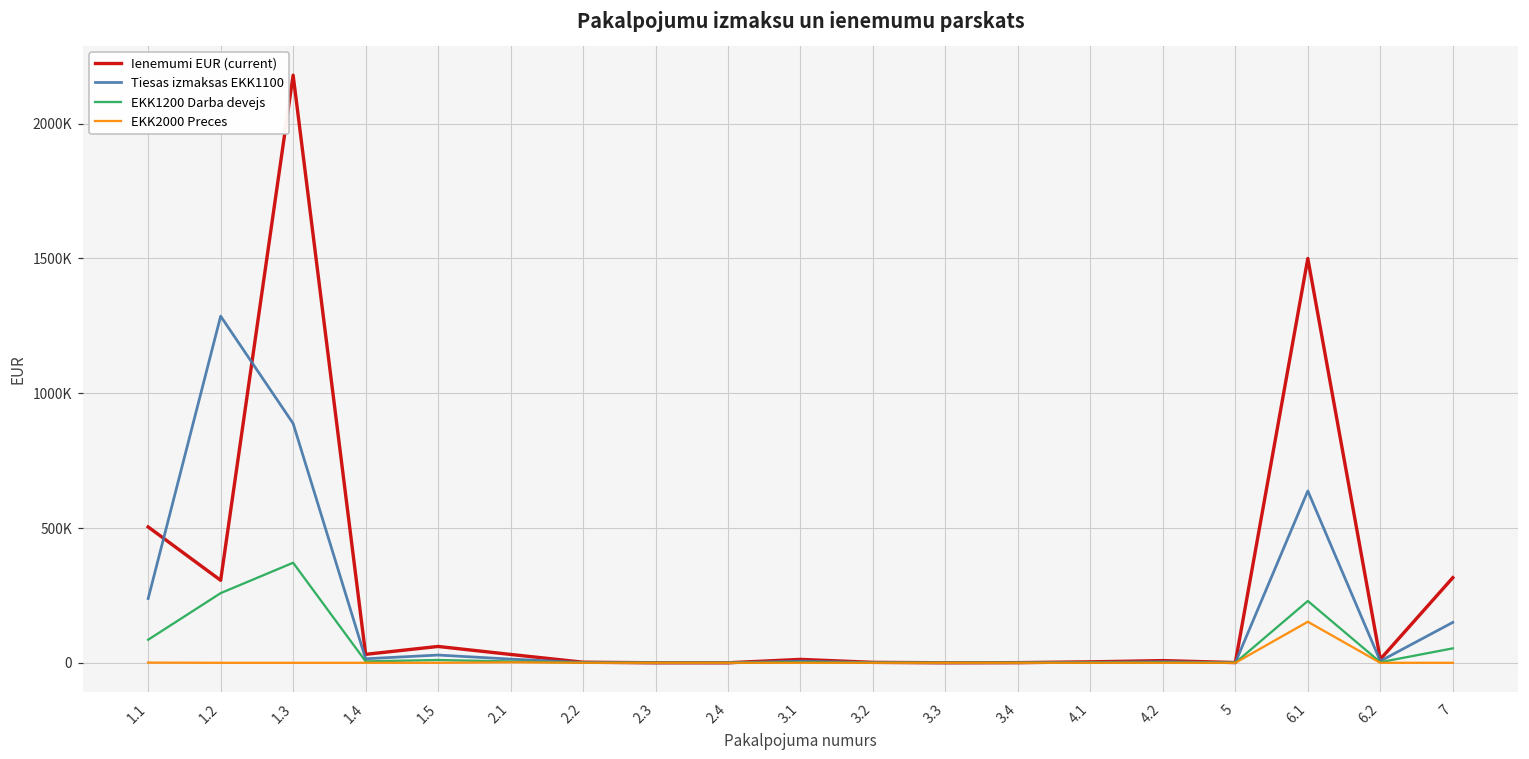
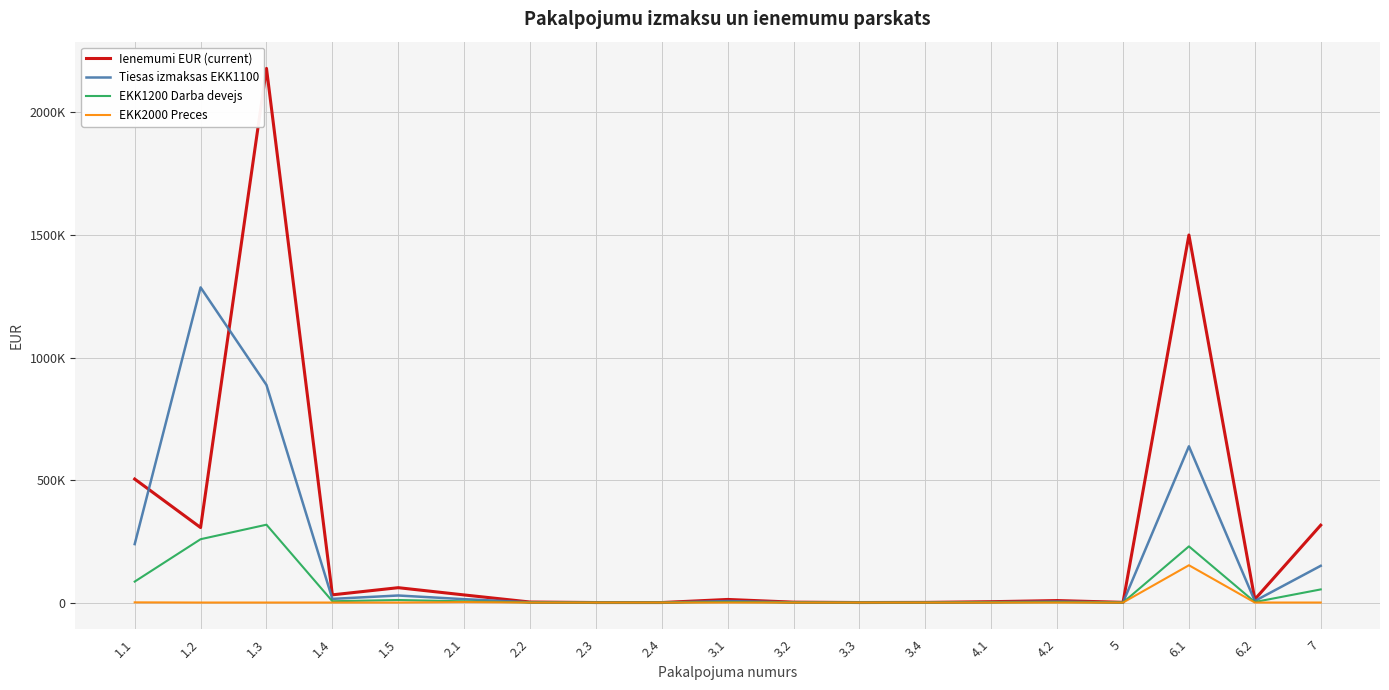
  {
    "Ienemumi EUR (current)": {
      "1.1": 500000,
      "1.2": 310000,
      "1.3": 2180000,
      "1.4": 30000,
      "1.5": 60000,
      "2.1": 30000,
      "6.1": 1500000,
      "7": 320000
    },
    "Tiesas izmaksas EKK1100": {
      "1.1": 240000,
      "1.2": 1290000,
      "1.3": 890000,
      "1.5": 30000,
      "6.1": 640000,
      "7": 150000
    },
    "EKK1200 Darba devejs": {
      "1.1": 90000,
      "1.2": 260000,
-     "1.3": 370000,
+     "1.3": 320000,
      "6.1": 230000,
      "7": 50000
    },
    "EKK2000 Preces": {
      "1.1": 0,
      "1.2": 0,
      "1.3": 0,
      "6.1": 150000,
      "7": 0
    }
  }
